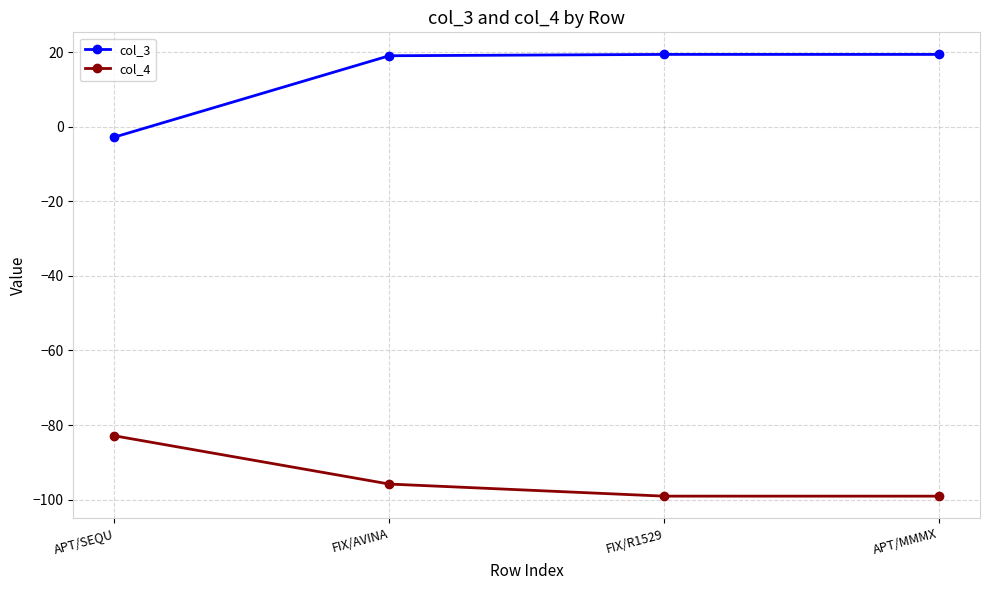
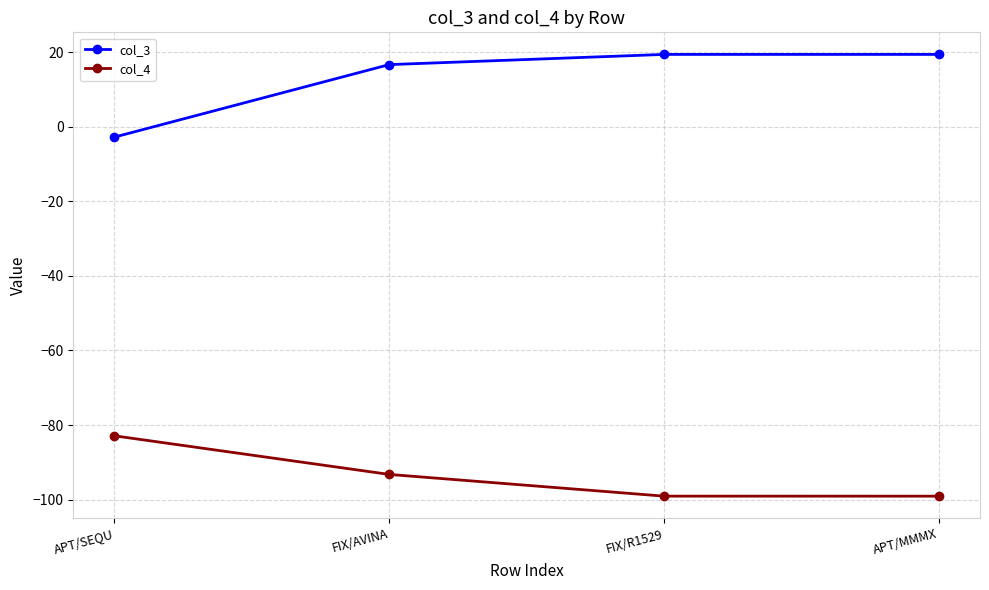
  {
    "col_3": {
      "APT/SEQU": -3,
-     "FIX/AVINA": 19,
+     "FIX/AVINA": 17,
      "FIX/R1529": 19,
      "APT/MMMX": 19
    },
    "col_4": {
      "APT/SEQU": -83,
-     "FIX/AVINA": -96,
+     "FIX/AVINA": -93,
      "FIX/R1529": -99,
      "APT/MMMX": -99
    }
  }
